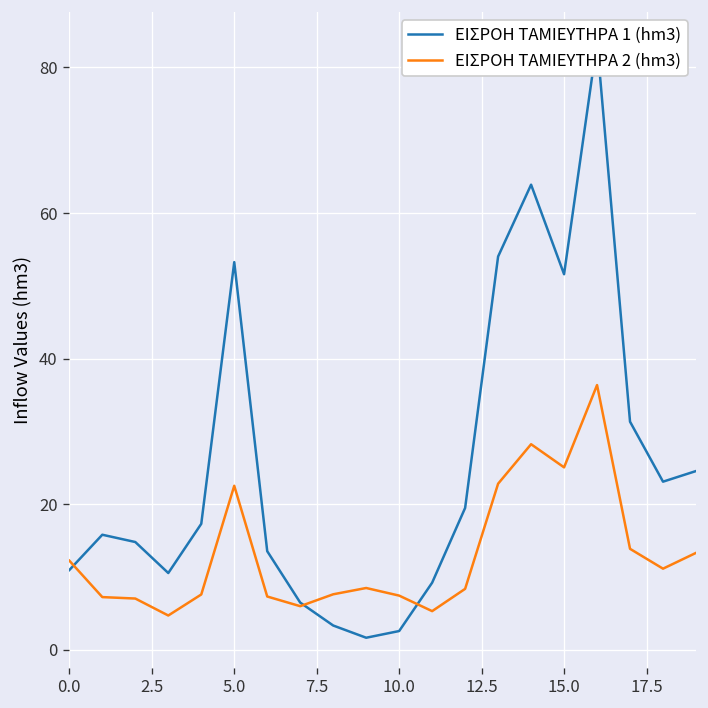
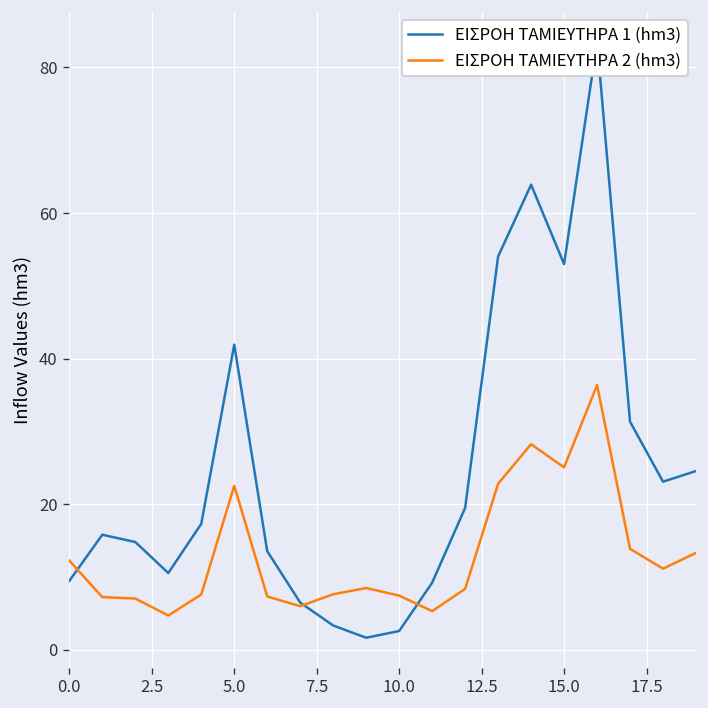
  {
    "ΕΙΣΡΟΗ ΤΑΜΙΕΥΤΗΡΑ 1 (hm3)": {
-     "0.0": 11,
-     "5.0": 53,
+     "0.0": 9,
+     "5.0": 42,
      "10.0": 3,
-     "15.0": 52
+     "15.0": 53
    },
    "ΕΙΣΡΟΗ ΤΑΜΙΕΥΤΗΡΑ 2 (hm3)": {
      "0.0": 12,
      "5.0": 23,
      "10.0": 7,
      "15.0": 25
    }
  }
